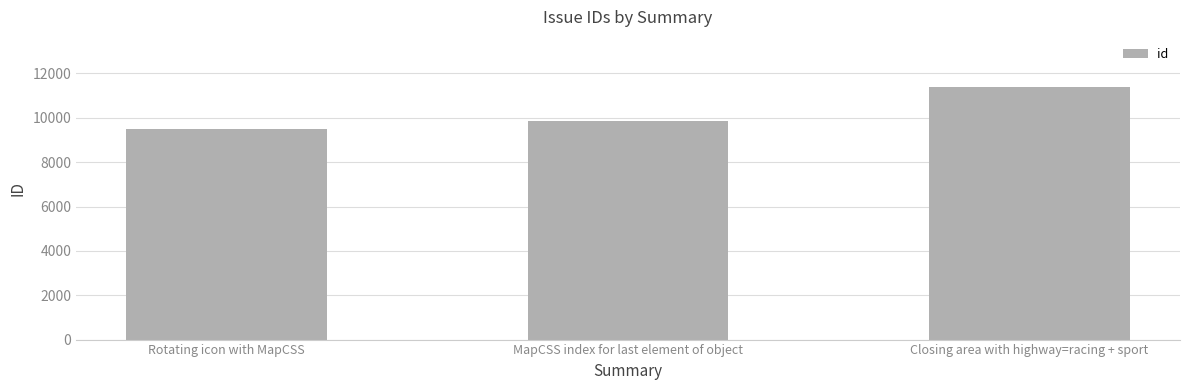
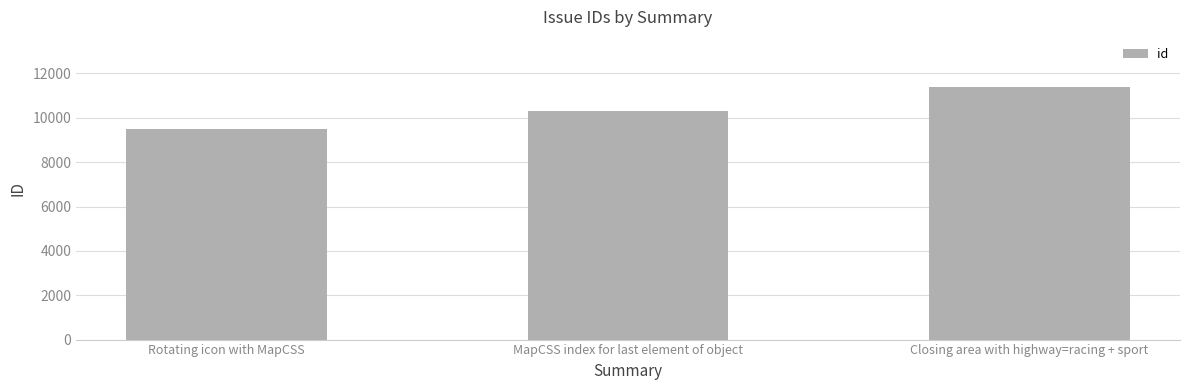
  {
    "Rotating icon with MapCSS": 9500,
-   "MapCSS index for last element of object": 9900,
+   "MapCSS index for last element of object": 10300,
    "Closing area with highway=racing + sport": 11400
  }
